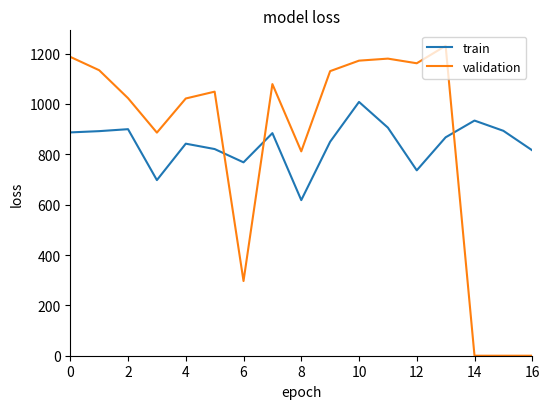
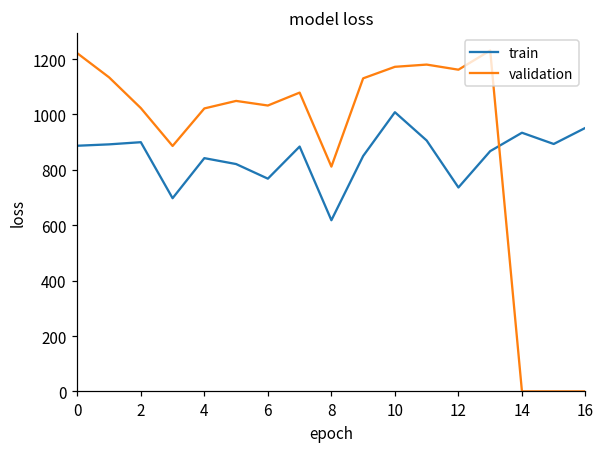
  {
    "train": {
      "0": 890,
      "2": 900,
      "4": 840,
      "6": 770,
      "8": 620,
      "10": 1010,
      "12": 740,
      "14": 930,
-     "16": 820
+     "16": 950
    },
    "validation": {
-     "0": 1190,
+     "0": 1220,
      "2": 1020,
      "4": 1020,
-     "6": 300,
+     "6": 1030,
      "8": 810,
      "10": 1170,
      "12": 1160,
      "14": 0,
      "16": 0
    }
  }
